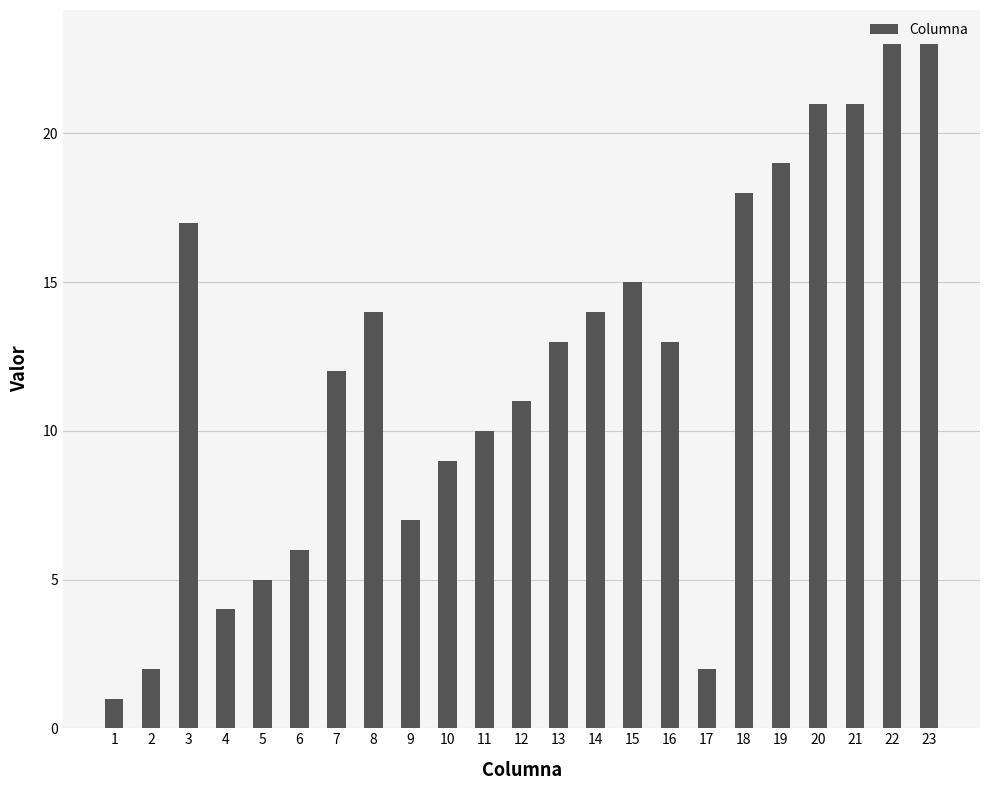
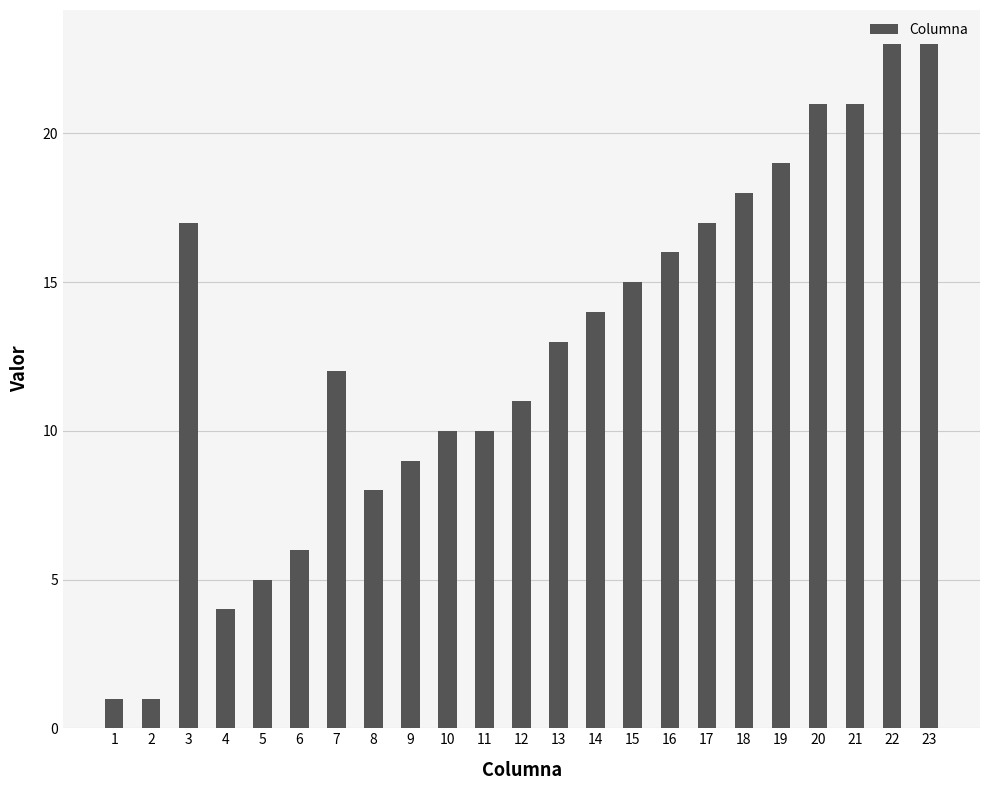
  {
    "1": 1,
-   "2": 2,
+   "2": 1,
    "3": 17,
    "4": 4,
    "5": 5,
    "6": 6,
    "7": 12,
-   "8": 14,
-   "9": 7,
-   "10": 9,
+   "8": 8,
+   "9": 9,
+   "10": 10,
    "11": 10,
    "12": 11,
    "13": 13,
    "14": 14,
    "15": 15,
-   "16": 13,
-   "17": 2,
+   "16": 16,
+   "17": 17,
    "18": 18,
    "19": 19,
    "20": 21,
    "21": 21,
    "22": 23,
    "23": 23
  }
